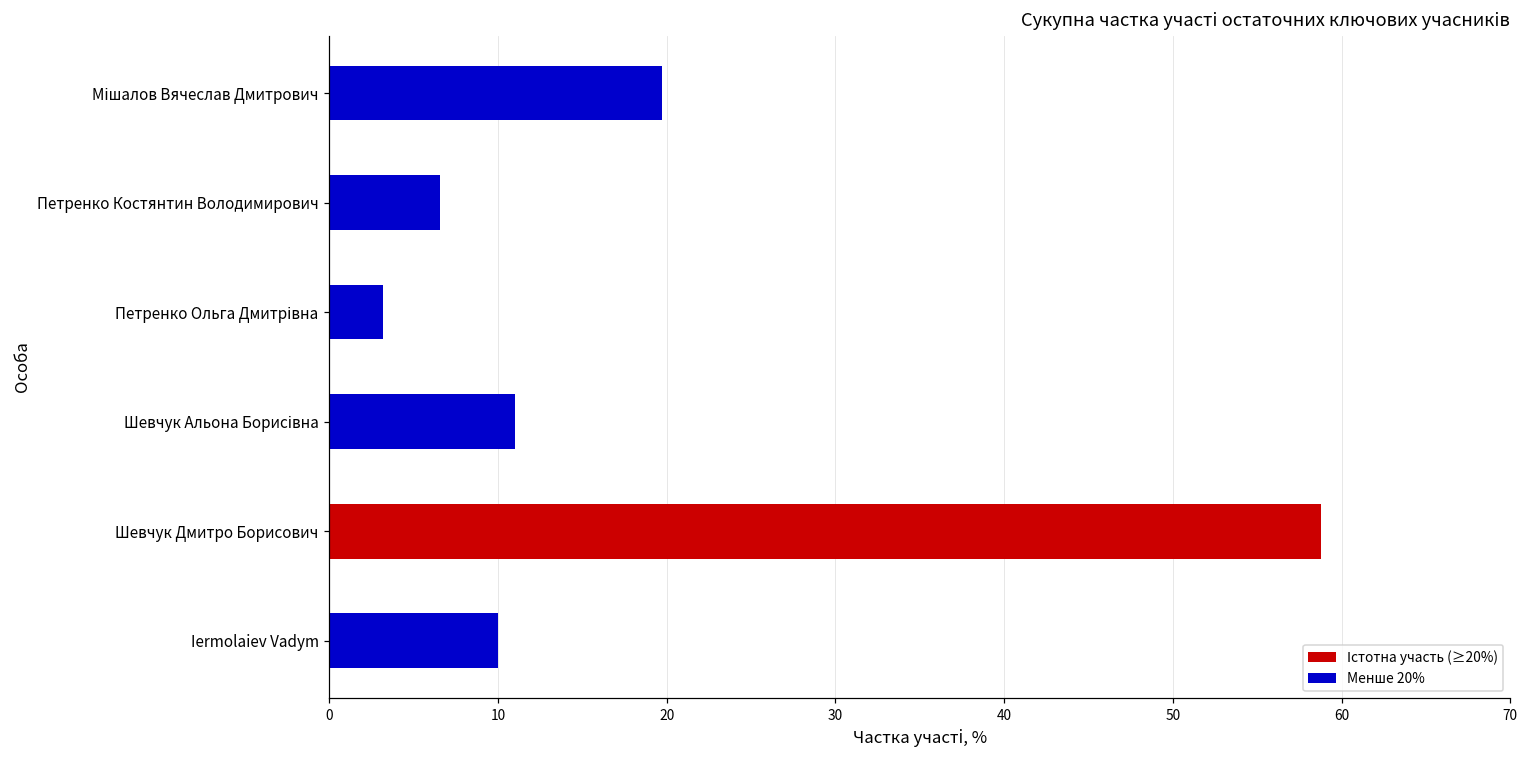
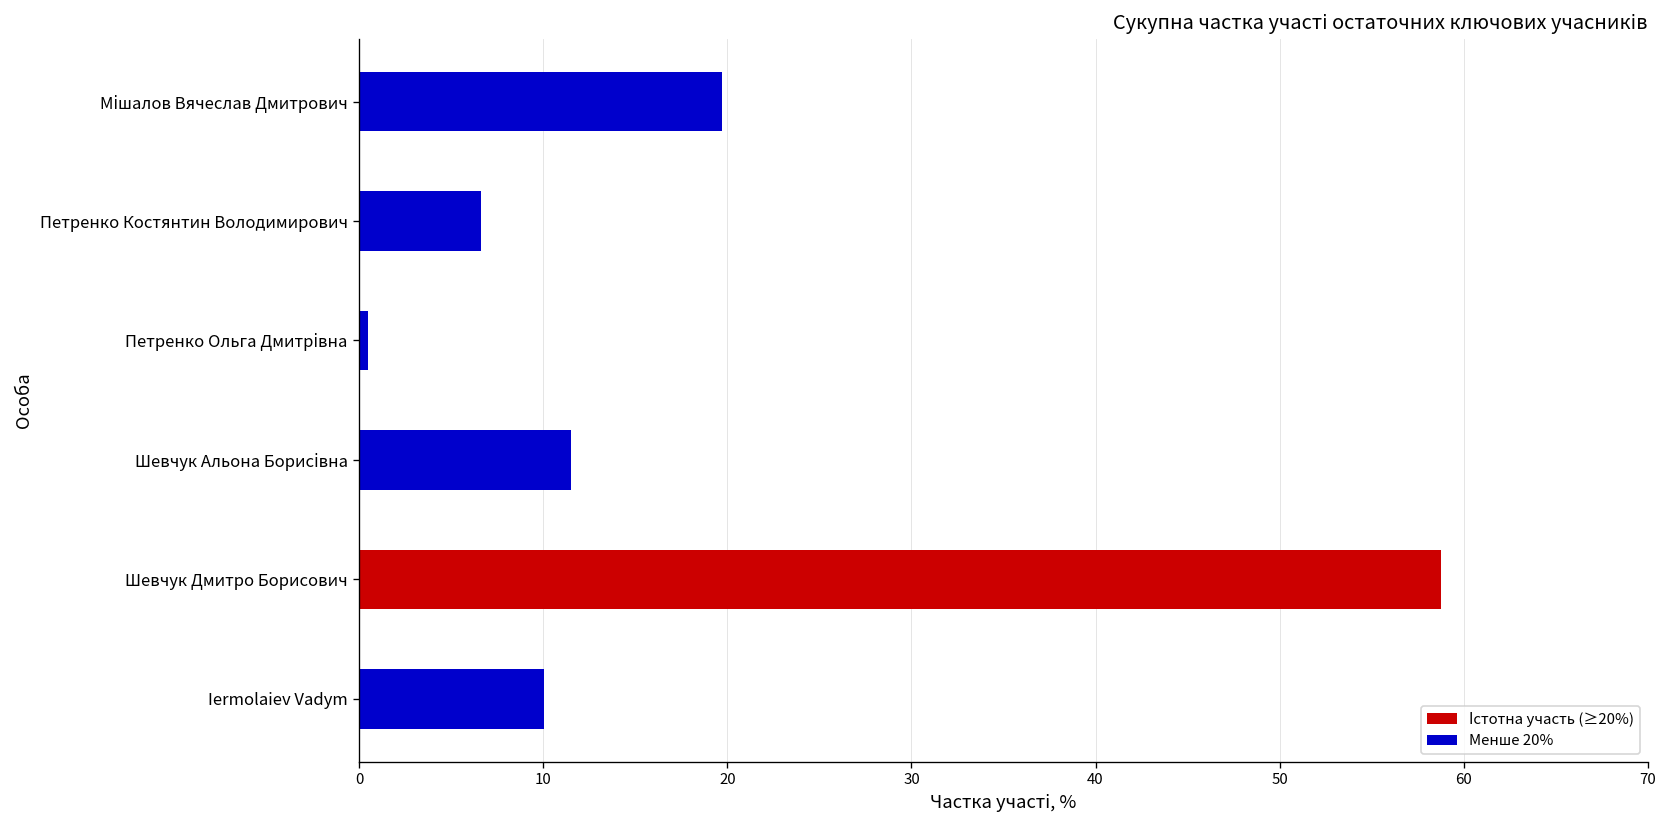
  {
    "Мішалов Вячеслав Дмитрович": 19.7,
    "Петренко Костянтин Володимирович": 6.6,
-   "Петренко Ольга Дмитрівна": 3.2,
-   "Шевчук Альона Борисівна": 11.0,
+   "Петренко Ольга Дмитрівна": 0.5,
+   "Шевчук Альона Борисівна": 11.5,
    "Шевчук Дмитро Борисович": 58.8,
    "Iermolaiev Vadym": 10.0
  }
